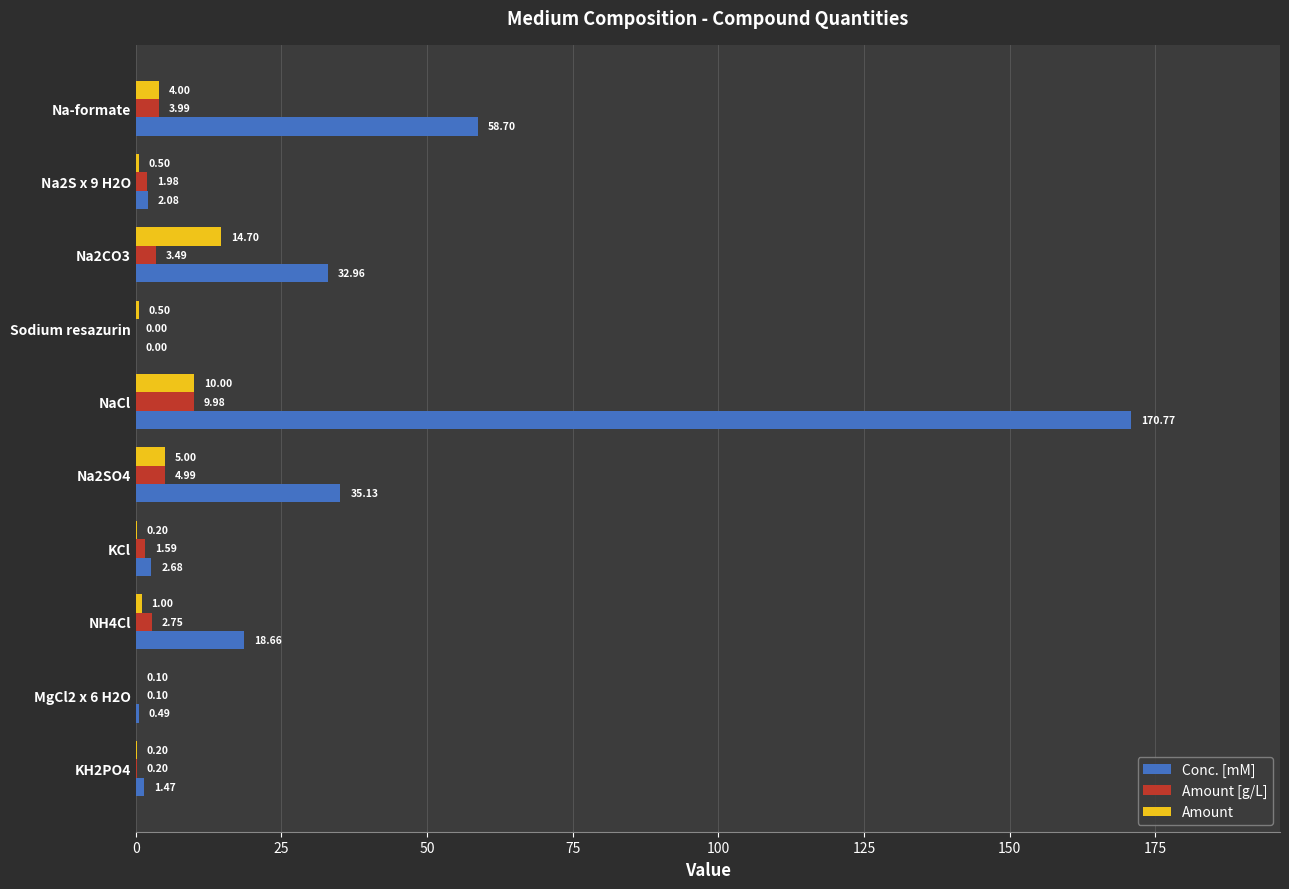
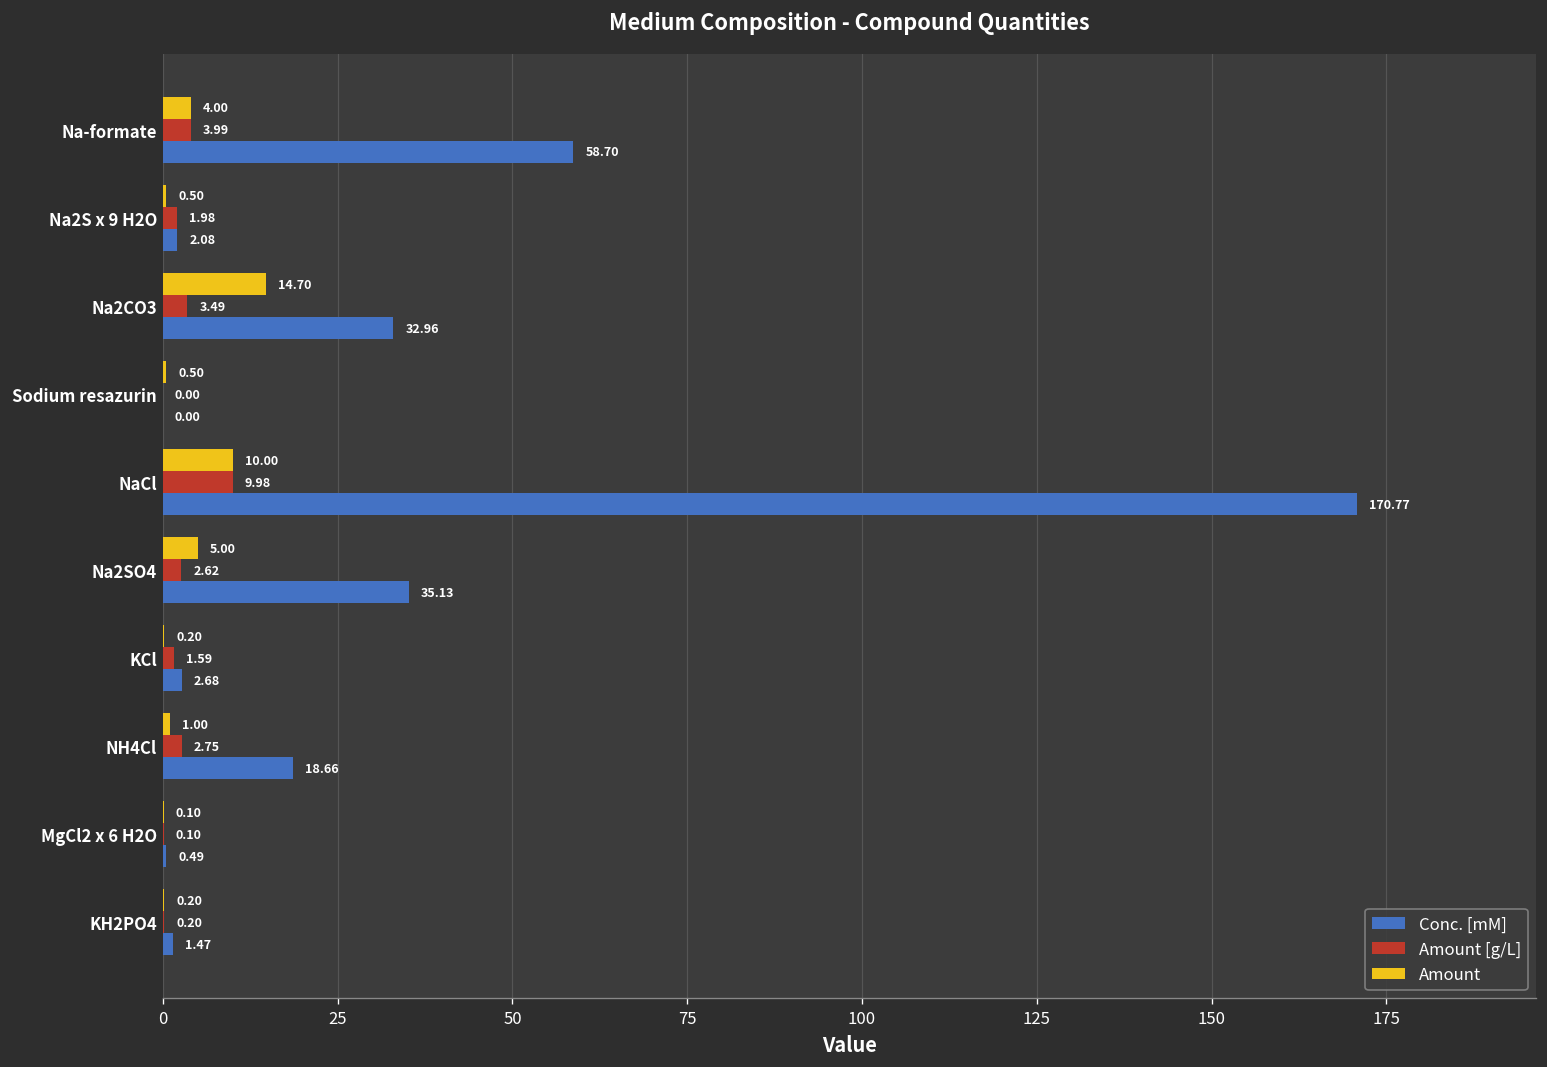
  {
    "Conc. [mM]": {
      "Na-formate": 58.70,
      "Na2S x 9 H2O": 2.08,
      "Na2CO3": 32.96,
      "Sodium resazurin": 0.00,
      "NaCl": 170.77,
      "Na2SO4": 35.13,
      "KCl": 2.68,
      "NH4Cl": 18.66,
      "MgCl2 x 6 H2O": 0.49,
      "KH2PO4": 1.47
    },
    "Amount [g/L]": {
      "Na-formate": 3.99,
      "Na2S x 9 H2O": 1.98,
      "Na2CO3": 3.49,
      "Sodium resazurin": 0.00,
      "NaCl": 9.98,
-     "Na2SO4": 4.99,
+     "Na2SO4": 2.62,
      "KCl": 1.59,
      "NH4Cl": 2.75,
      "MgCl2 x 6 H2O": 0.10,
      "KH2PO4": 0.20
    },
    "Amount": {
      "Na-formate": 4.00,
      "Na2S x 9 H2O": 0.50,
      "Na2CO3": 14.70,
      "Sodium resazurin": 0.50,
      "NaCl": 10.00,
      "Na2SO4": 5.00,
      "KCl": 0.20,
      "NH4Cl": 1.00,
      "MgCl2 x 6 H2O": 0.10,
      "KH2PO4": 0.20
    }
  }
